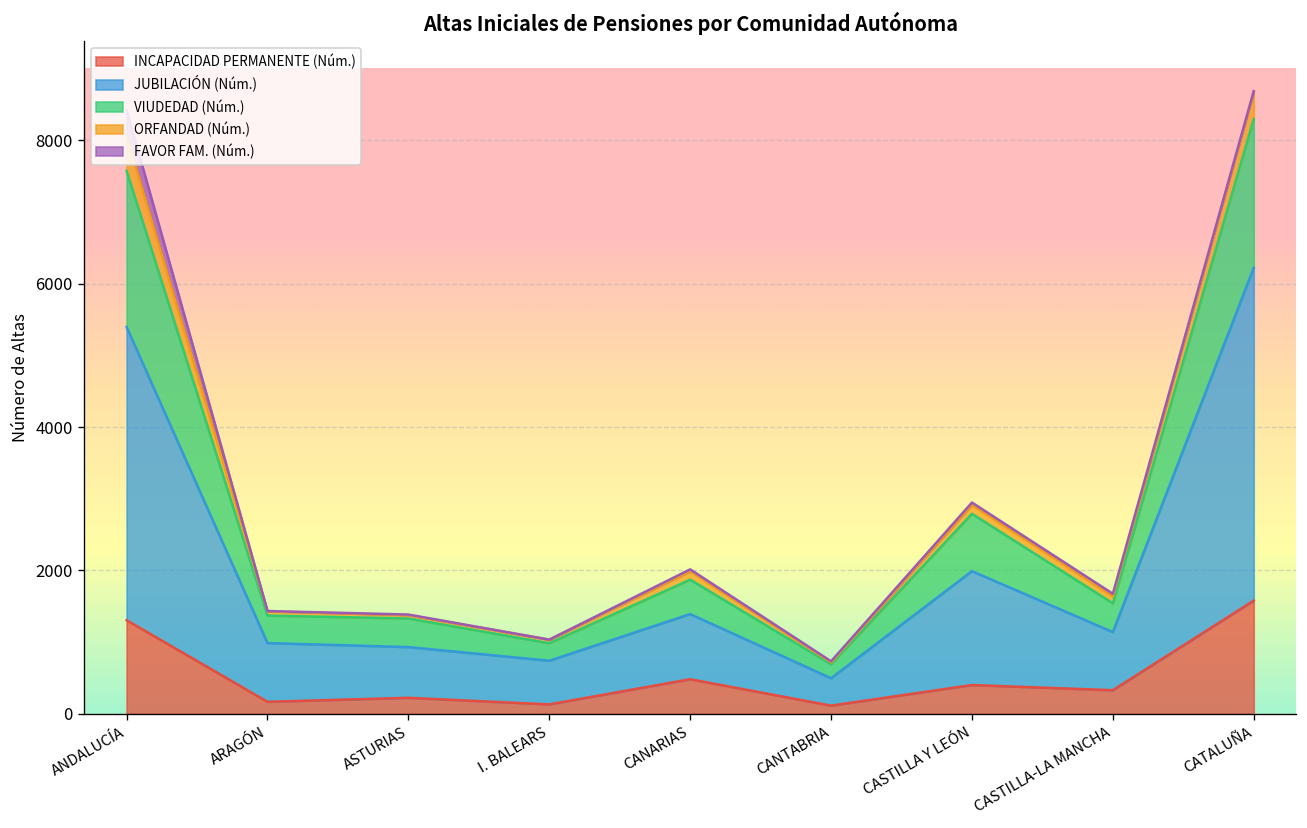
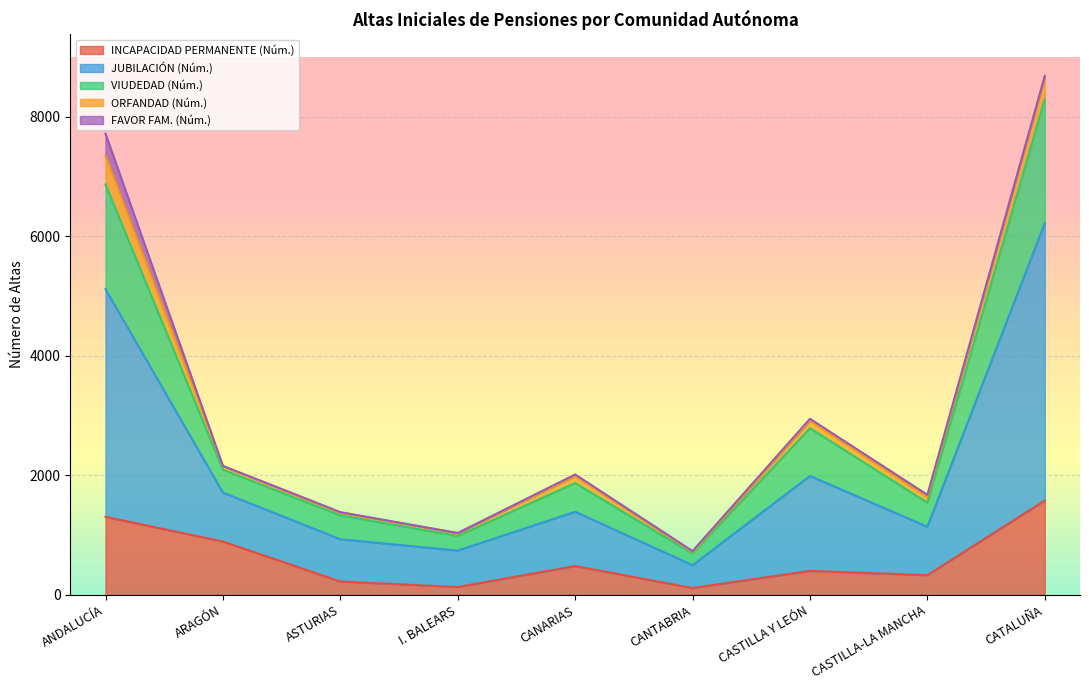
  {
    "INCAPACIDAD PERMANENTE (Núm.)": {
      "ANDALUCÍA": 1300,
-     "ARAGÓN": 200,
+     "ARAGÓN": 900,
      "ASTURIAS": 200,
      "I. BALEARS": 100,
      "CANARIAS": 500,
      "CANTABRIA": 100,
      "CASTILLA Y LEÓN": 400,
      "CASTILLA-LA MANCHA": 300,
      "CATALUÑA": 1600
    },
    "JUBILACIÓN (Núm.)": {
-     "ANDALUCÍA": 4100,
+     "ANDALUCÍA": 3800,
      "ARAGÓN": 800,
      "ASTURIAS": 700,
      "I. BALEARS": 600,
      "CANARIAS": 900,
      "CANTABRIA": 400,
      "CASTILLA Y LEÓN": 1600,
      "CASTILLA-LA MANCHA": 800,
      "CATALUÑA": 4600
    },
    "VIUDEDAD (Núm.)": {
-     "ANDALUCÍA": 2200,
+     "ANDALUCÍA": 1800,
      "ARAGÓN": 400,
      "ASTURIAS": 400,
      "I. BALEARS": 200,
      "CANARIAS": 500,
      "CASTILLA Y LEÓN": 800,
      "CASTILLA-LA MANCHA": 400,
      "CATALUÑA": 2100
    }
  }
